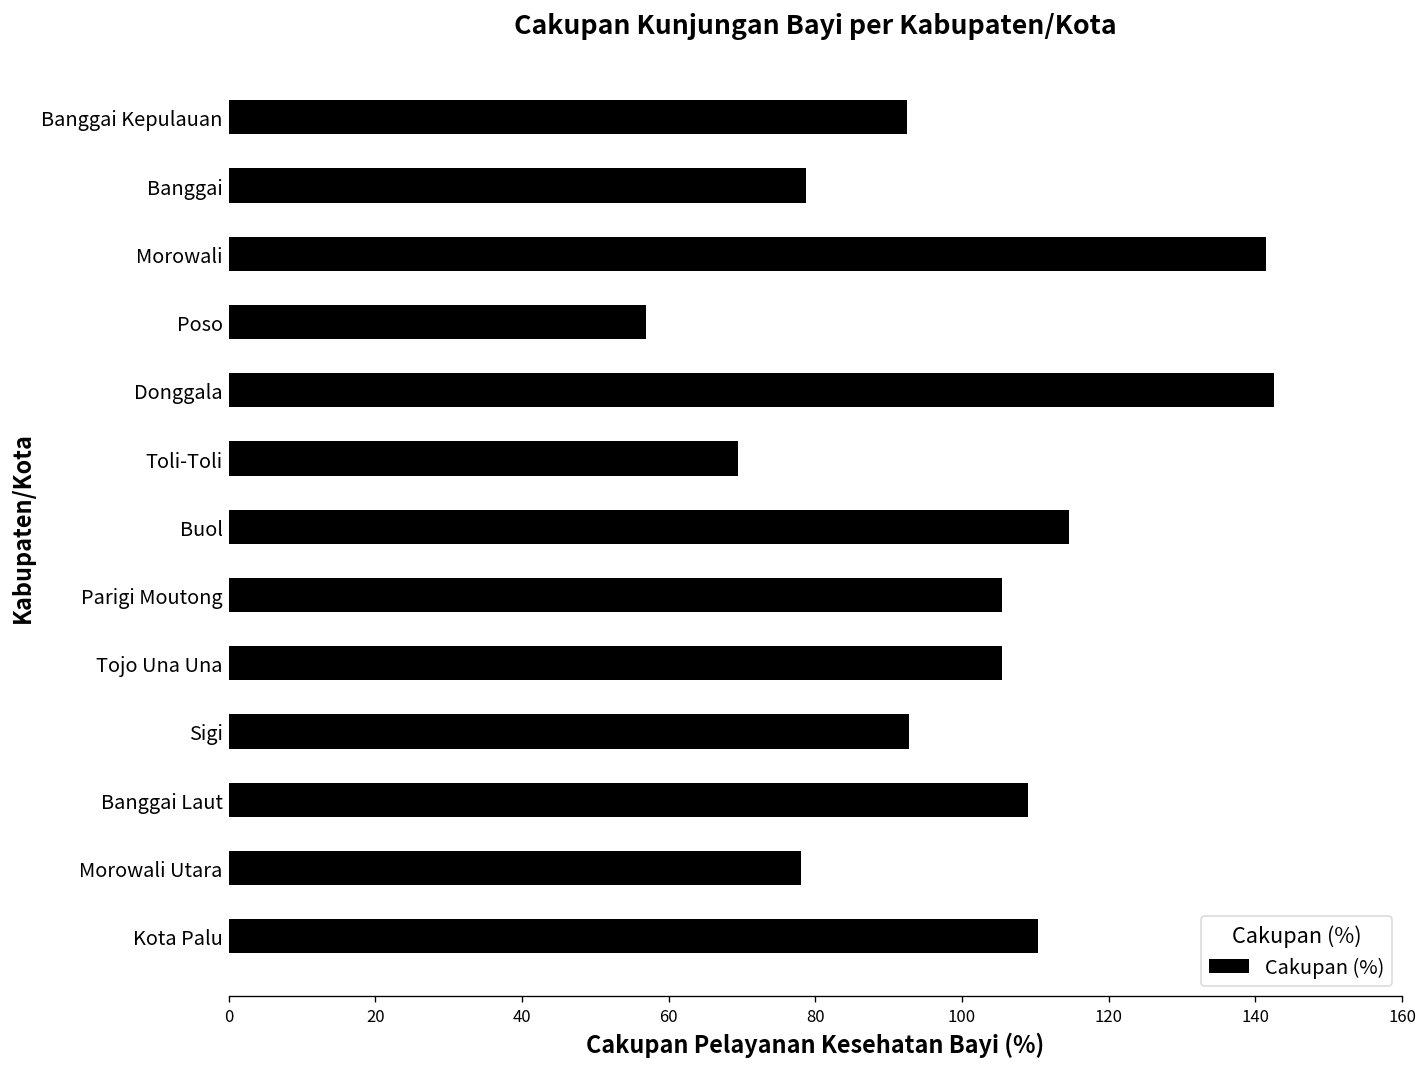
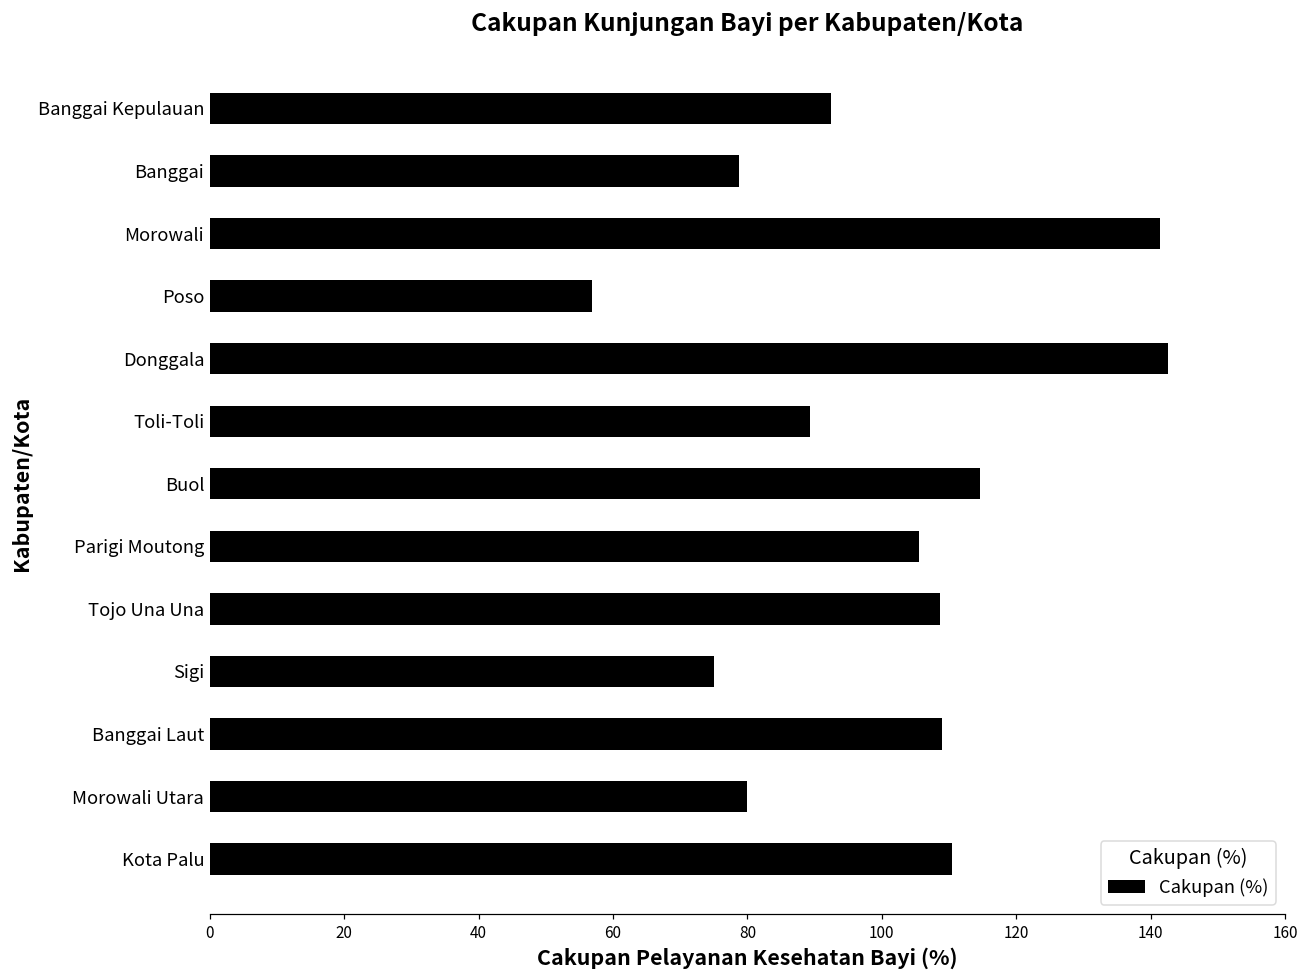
  {
    "Banggai Kepulauan": 93,
    "Banggai": 79,
    "Morowali": 141,
    "Poso": 57,
    "Donggala": 143,
-   "Toli-Toli": 69,
+   "Toli-Toli": 89,
    "Buol": 115,
    "Parigi Moutong": 106,
-   "Tojo Una Una": 105,
-   "Sigi": 93,
+   "Tojo Una Una": 109,
+   "Sigi": 75,
    "Banggai Laut": 109,
-   "Morowali Utara": 78,
+   "Morowali Utara": 80,
    "Kota Palu": 110
  }
